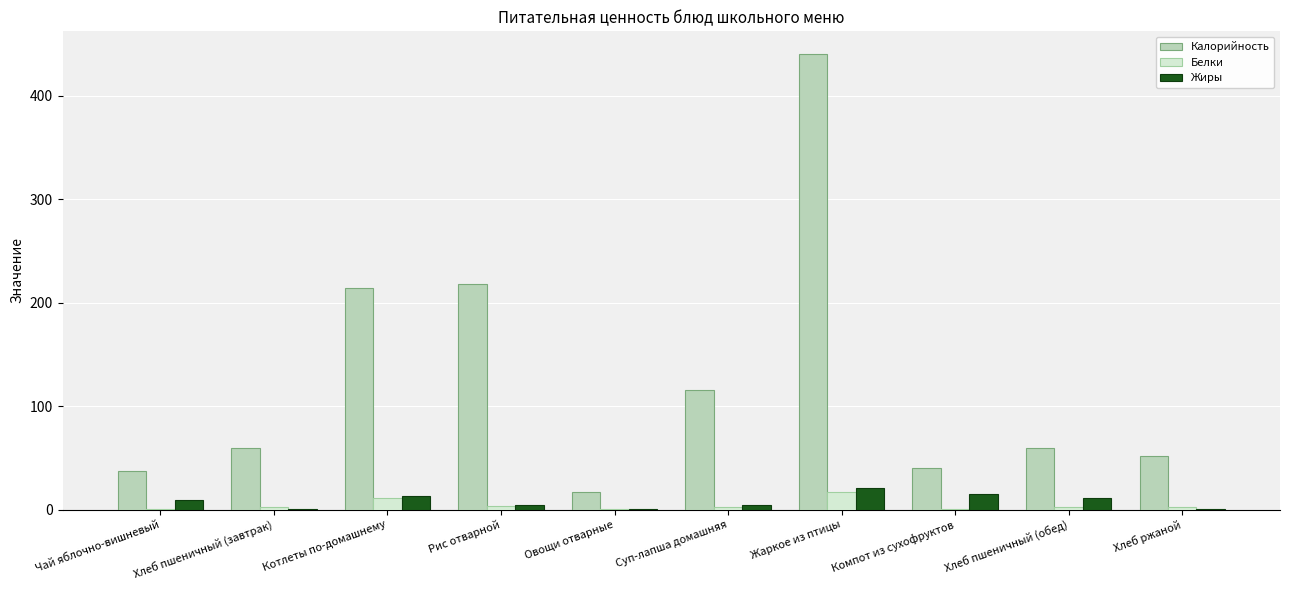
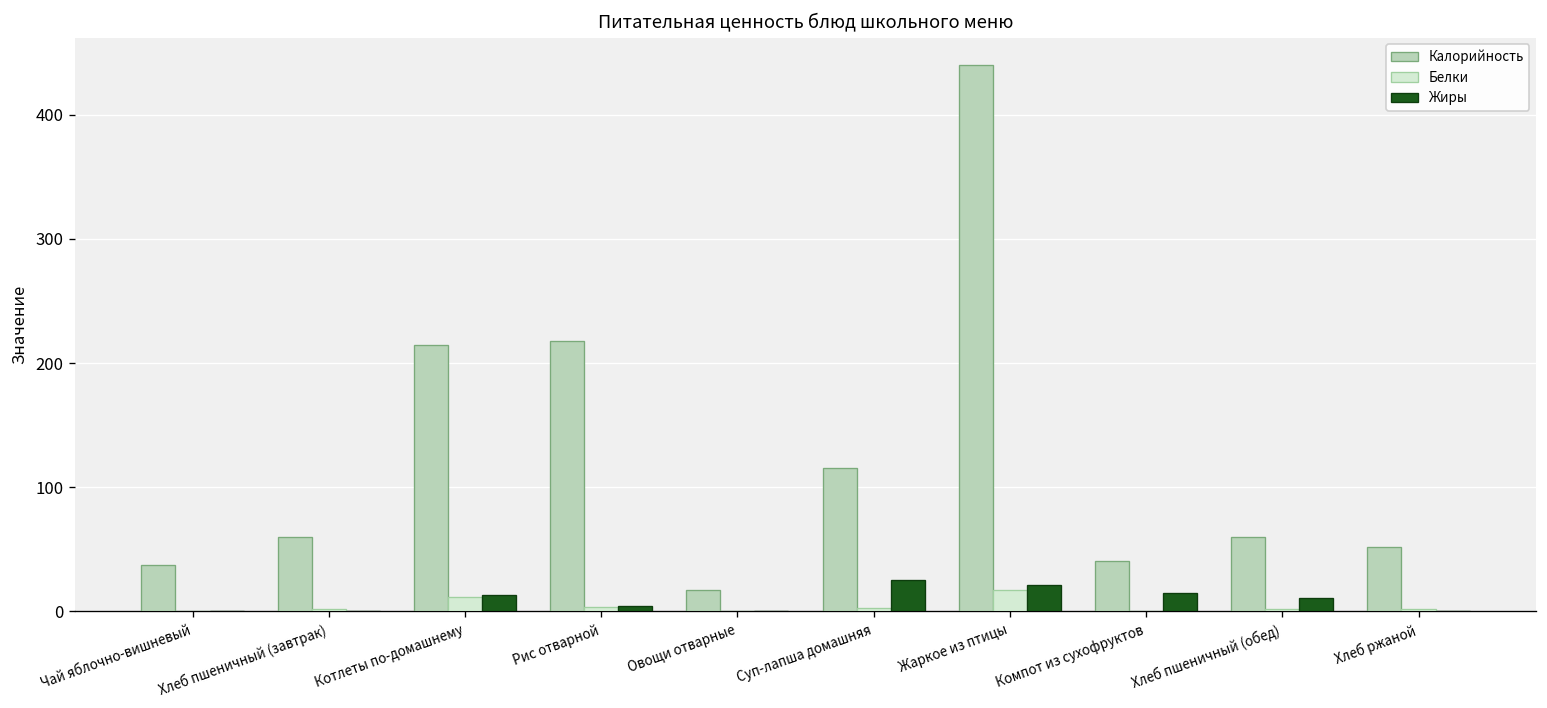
  {
    "Жиры": {
-     "Чай яблочно-вишневый": 9,
+     "Чай яблочно-вишневый": 0,
      "Котлеты по-домашнему": 13,
      "Рис отварной": 5,
-     "Суп-лапша домашняя": 4,
+     "Суп-лапша домашняя": 26,
      "Жаркое из птицы": 21,
      "Компот из сухофруктов": 15,
      "Хлеб пшеничный (обед)": 11
    }
  }
